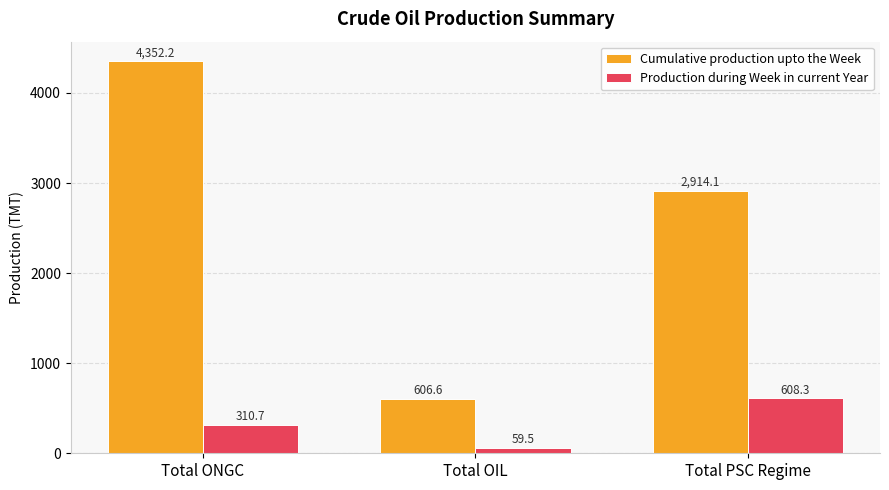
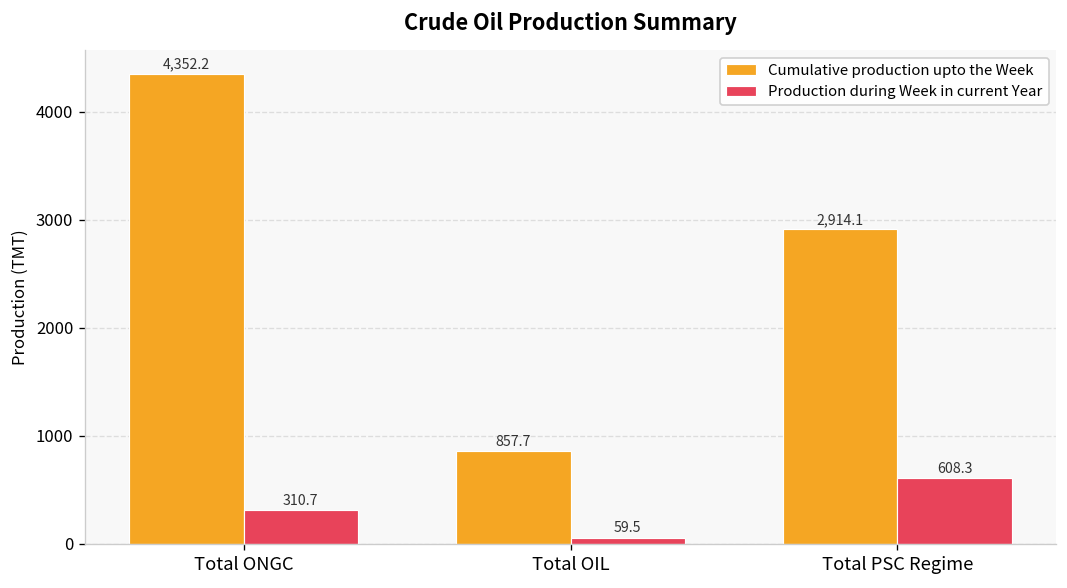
  {
    "Cumulative production upto the Week": {
      "Total ONGC": "4,352.2",
-     "Total OIL": "606.6",
+     "Total OIL": "857.7",
      "Total PSC Regime": "2,914.1"
    },
    "Production during Week in current Year": {
      "Total ONGC": "310.7",
      "Total OIL": "59.5",
      "Total PSC Regime": "608.3"
    }
  }
